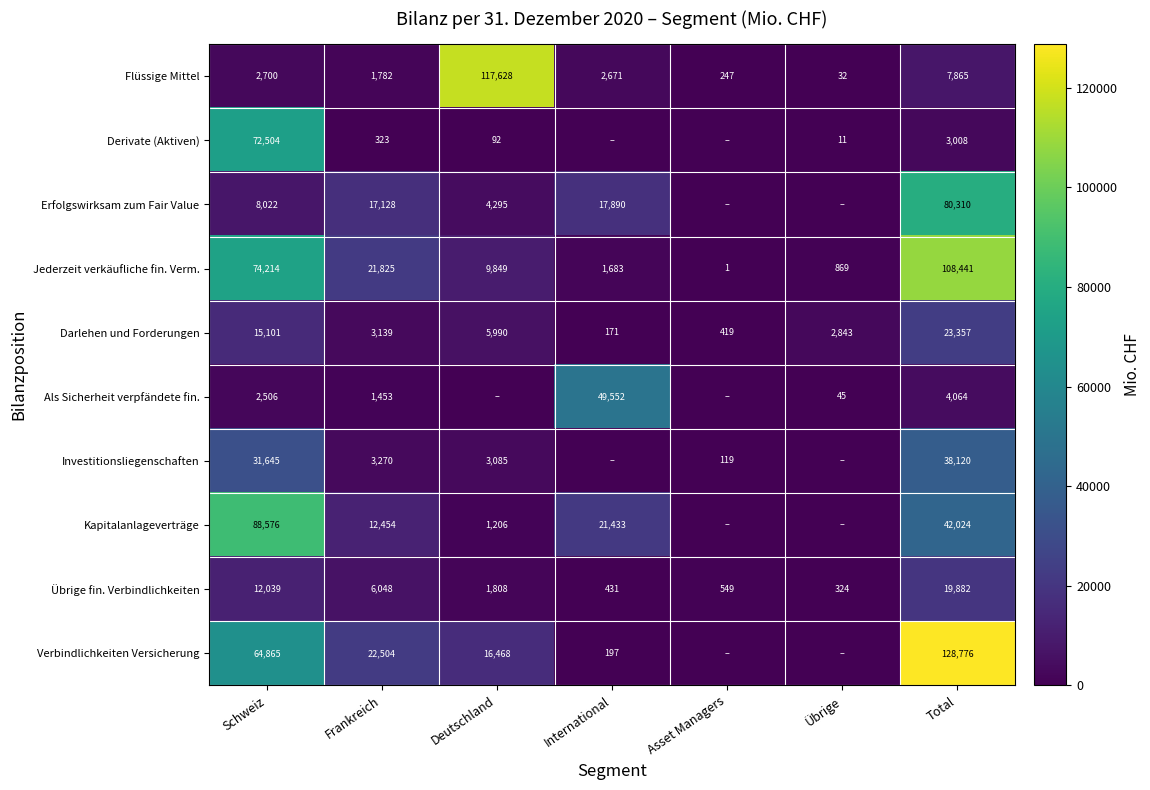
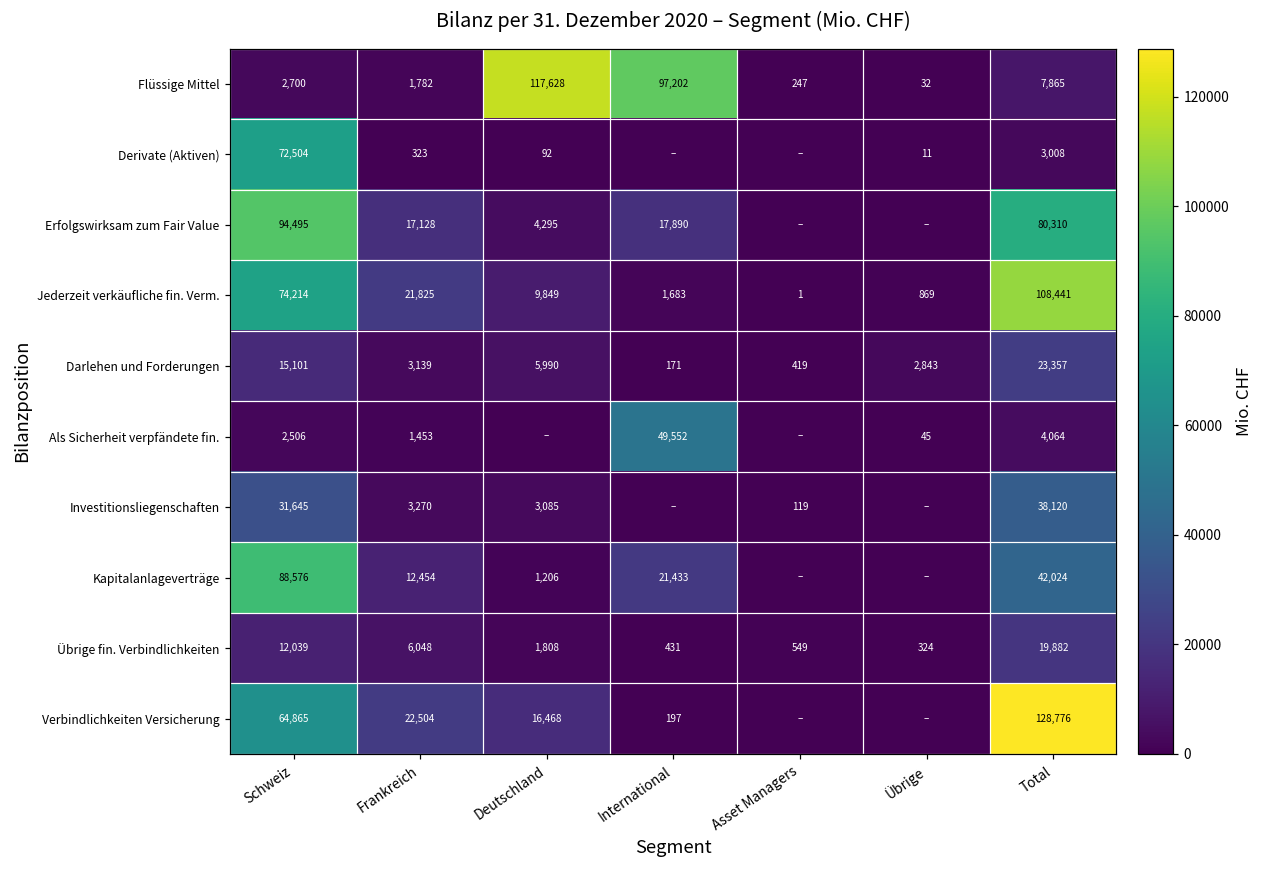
  {
    "Flüssige Mittel": {
      "Schweiz": "2,700",
      "Frankreich": "1,782",
      "Deutschland": "117,628",
-     "International": "2,671",
+     "International": "97,202",
      "Asset Managers": "247",
      "Übrige": "32",
      "Total": "7,865"
    },
    "Derivate (Aktiven)": {
      "Schweiz": "72,504",
      "Frankreich": "323",
      "Deutschland": "92",
      "Übrige": "11",
      "Total": "3,008"
    },
    "Erfolgswirksam zum Fair Value": {
-     "Schweiz": "8,022",
+     "Schweiz": "94,495",
      "Frankreich": "17,128",
      "Deutschland": "4,295",
      "International": "17,890",
      "Total": "80,310"
    },
    "Jederzeit verkäufliche fin. Verm.": {
      "Schweiz": "74,214",
      "Frankreich": "21,825",
      "Deutschland": "9,849",
      "International": "1,683",
      "Asset Managers": "1",
      "Übrige": "869",
      "Total": "108,441"
    },
    "Darlehen und Forderungen": {
      "Schweiz": "15,101",
      "Frankreich": "3,139",
      "Deutschland": "5,990",
      "International": "171",
      "Asset Managers": "419",
      "Übrige": "2,843",
      "Total": "23,357"
    },
    "Als Sicherheit verpfändete fin.": {
      "Schweiz": "2,506",
      "Frankreich": "1,453",
      "International": "49,552",
      "Übrige": "45",
      "Total": "4,064"
    },
    "Investitionsliegenschaften": {
      "Schweiz": "31,645",
      "Frankreich": "3,270",
      "Deutschland": "3,085",
      "Asset Managers": "119",
      "Total": "38,120"
    },
    "Kapitalanlageverträge": {
      "Schweiz": "88,576",
      "Frankreich": "12,454",
      "Deutschland": "1,206",
      "International": "21,433",
      "Total": "42,024"
    },
    "Übrige fin. Verbindlichkeiten": {
      "Schweiz": "12,039",
      "Frankreich": "6,048",
      "Deutschland": "1,808",
      "International": "431",
      "Asset Managers": "549",
      "Übrige": "324",
      "Total": "19,882"
    },
    "Verbindlichkeiten Versicherung": {
      "Schweiz": "64,865",
      "Frankreich": "22,504",
      "Deutschland": "16,468",
      "International": "197",
      "Total": "128,776"
    }
  }
